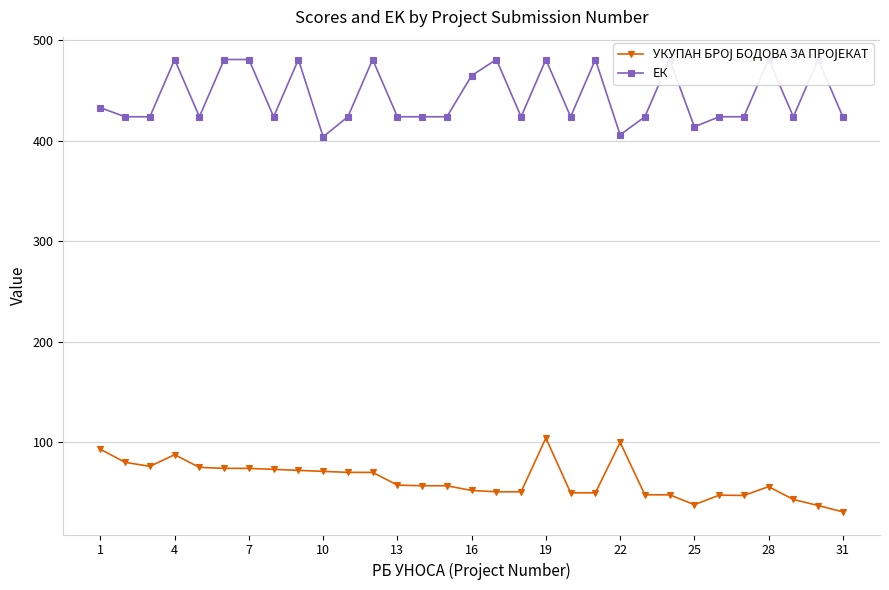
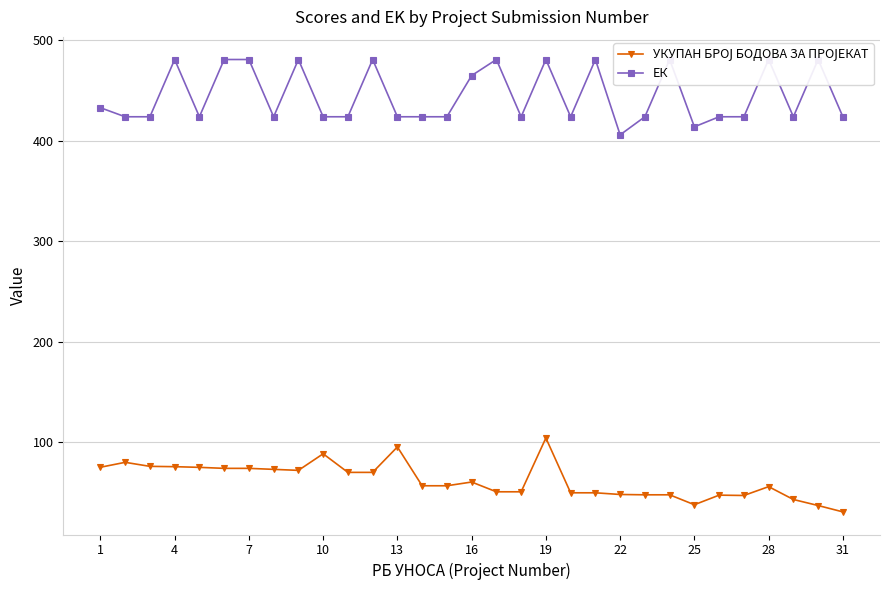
  {
    "УКУПАН БРОЈ БОДОВА ЗА ПРОЈЕКАТ": {
-     "1": 93,
-     "4": 88,
+     "1": 75,
+     "4": 76,
      "7": 74,
-     "10": 71,
-     "13": 57,
-     "16": 52,
+     "10": 89,
+     "13": 95,
+     "16": 60,
      "19": 104,
-     "22": 100,
+     "22": 48,
      "25": 38,
      "28": 56,
      "31": 31
    },
    "ЕК": {
      "1": 433,
      "4": 481,
      "7": 481,
-     "10": 404,
+     "10": 424,
      "13": 424,
      "16": 465,
      "19": 481,
      "22": 406,
      "25": 414,
      "31": 424
    }
  }
